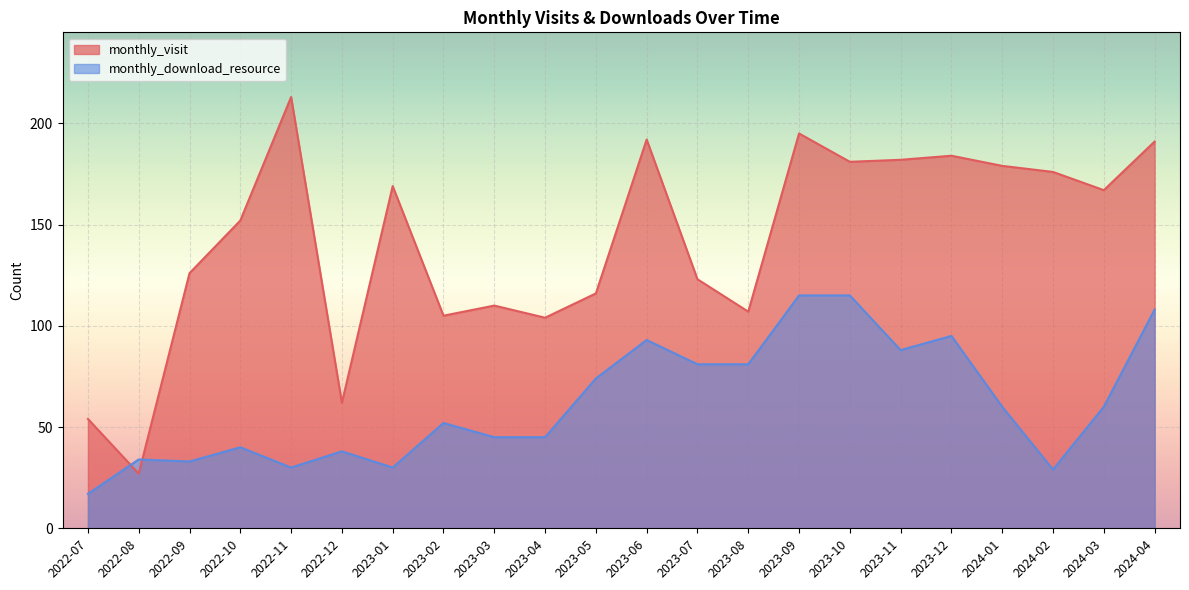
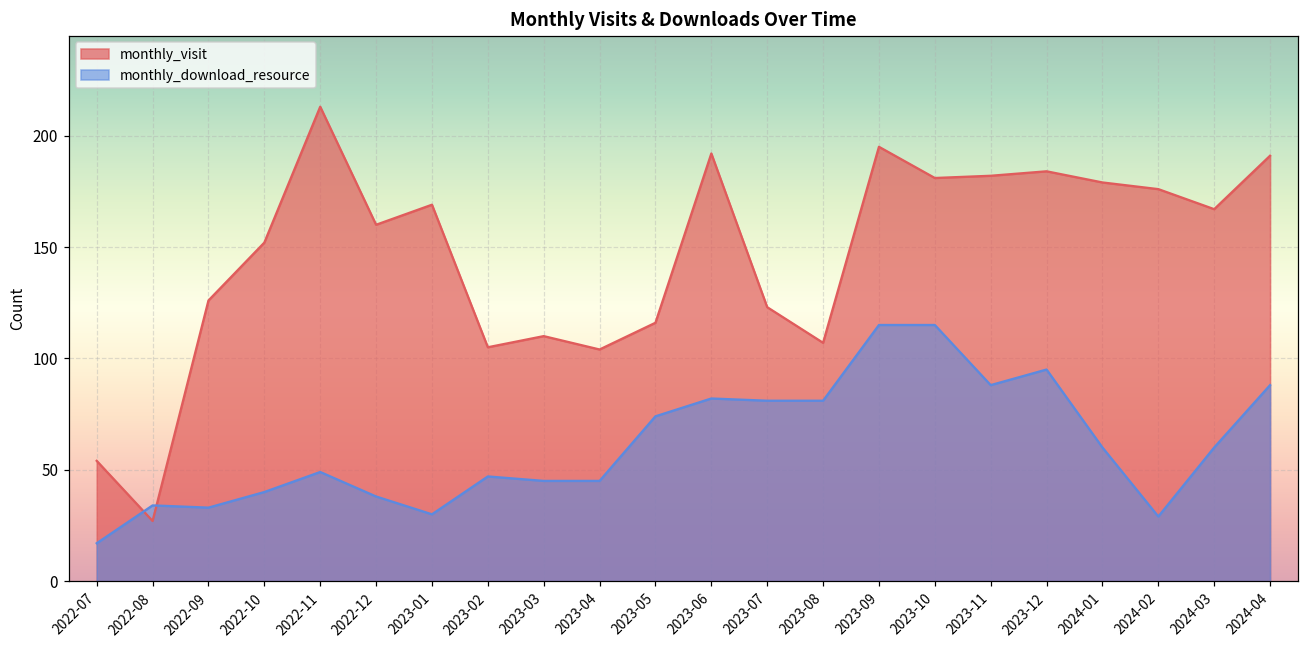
  {
    "monthly_visit": {
      "2022-07": 54,
      "2022-08": 27,
      "2022-09": 126,
      "2022-10": 152,
      "2022-11": 213,
-     "2022-12": 62,
+     "2022-12": 160,
      "2023-01": 169,
      "2023-02": 105,
      "2023-03": 110,
      "2023-04": 104,
      "2023-05": 116,
      "2023-06": 192,
      "2023-07": 123,
      "2023-08": 107,
      "2023-09": 195,
      "2023-10": 181,
      "2023-11": 182,
      "2023-12": 184,
      "2024-01": 179,
      "2024-02": 176,
      "2024-03": 167,
      "2024-04": 191
    },
    "monthly_download_resource": {
      "2022-07": 17,
      "2022-08": 34,
      "2022-09": 33,
      "2022-10": 40,
-     "2022-11": 30,
+     "2022-11": 49,
      "2022-12": 38,
      "2023-01": 30,
-     "2023-02": 52,
+     "2023-02": 47,
      "2023-03": 45,
      "2023-04": 45,
      "2023-05": 74,
-     "2023-06": 93,
+     "2023-06": 82,
      "2023-07": 81,
      "2023-08": 81,
      "2023-09": 115,
      "2023-10": 115,
      "2023-11": 88,
      "2023-12": 95,
      "2024-01": 60,
      "2024-02": 29,
      "2024-03": 60,
-     "2024-04": 108
+     "2024-04": 88
    }
  }
